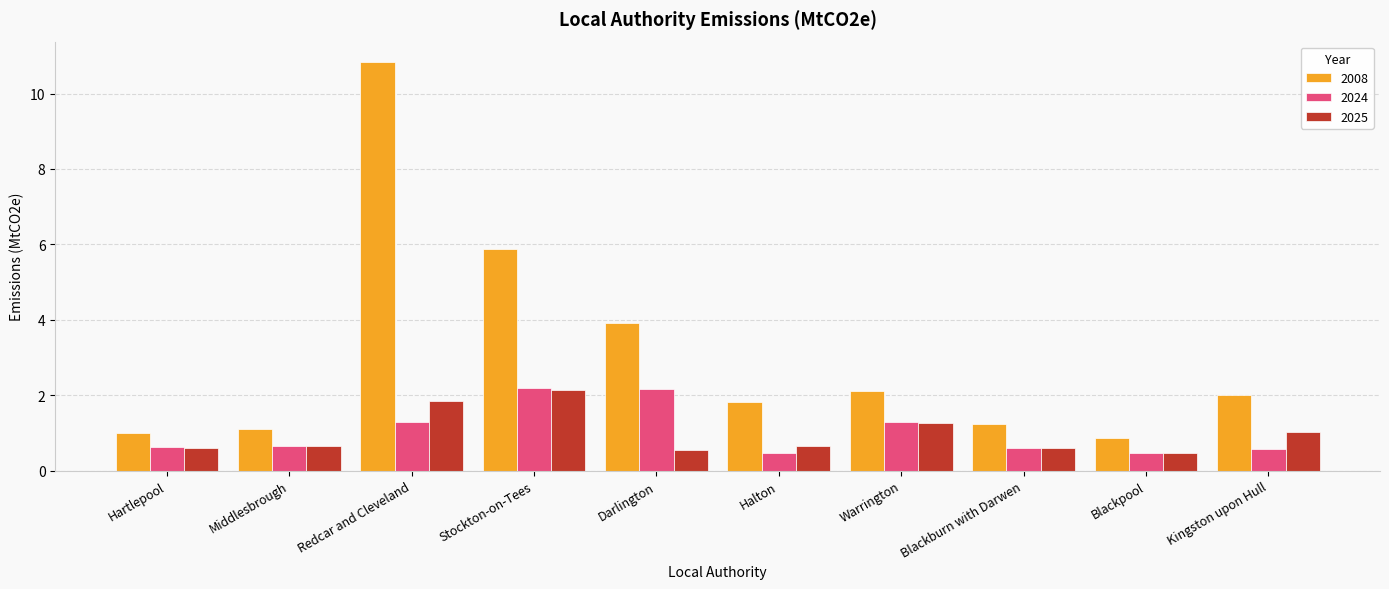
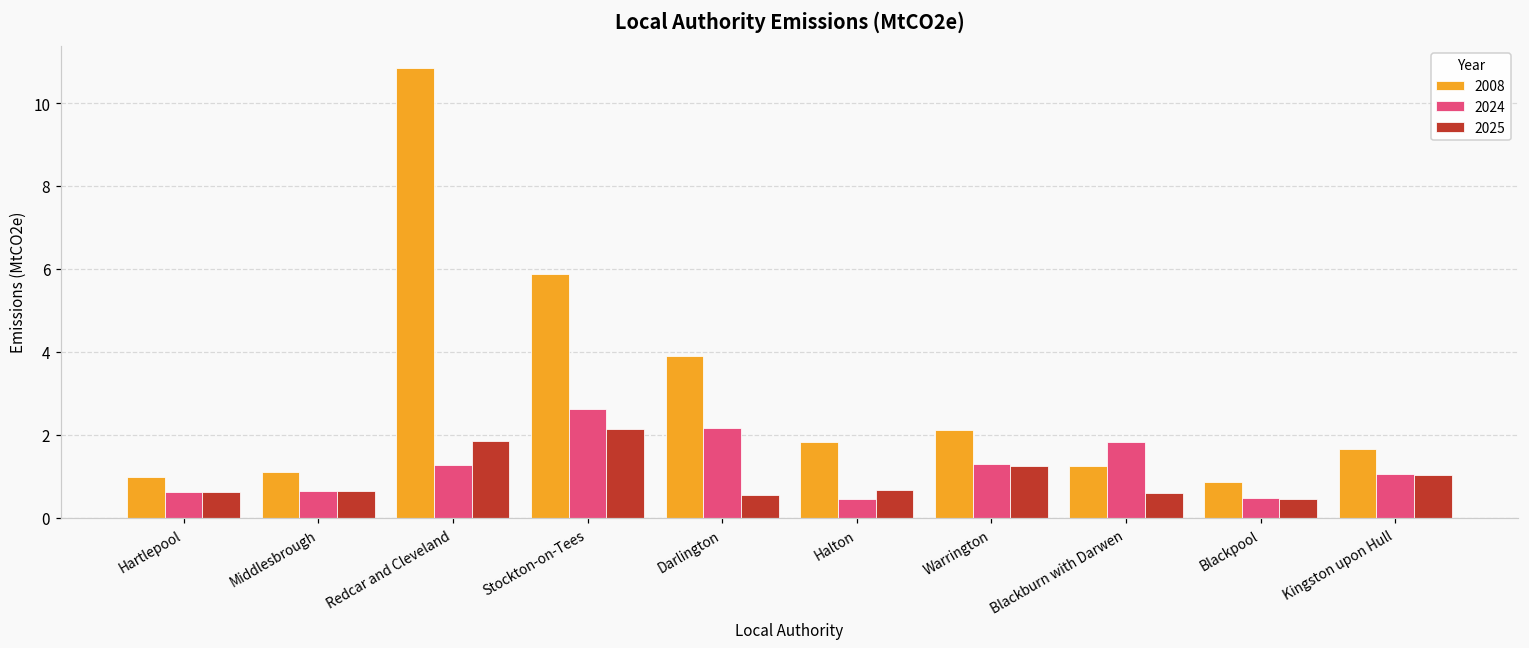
  {
    "2008": {
      "Hartlepool": 1.0,
      "Middlesbrough": 1.1,
      "Redcar and Cleveland": 10.8,
      "Stockton-on-Tees": 5.9,
      "Darlington": 3.9,
      "Halton": 1.8,
      "Warrington": 2.1,
      "Blackburn with Darwen": 1.2,
      "Blackpool": 0.9,
-     "Kingston upon Hull": 2.0
+     "Kingston upon Hull": 1.7
    },
    "2024": {
      "Hartlepool": 0.6,
      "Middlesbrough": 0.7,
      "Redcar and Cleveland": 1.3,
-     "Stockton-on-Tees": 2.2,
+     "Stockton-on-Tees": 2.6,
      "Darlington": 2.2,
      "Halton": 0.5,
      "Warrington": 1.3,
-     "Blackburn with Darwen": 0.6,
+     "Blackburn with Darwen": 1.8,
      "Blackpool": 0.5,
-     "Kingston upon Hull": 0.6
+     "Kingston upon Hull": 1.1
    },
    "2025": {
      "Hartlepool": 0.6,
      "Middlesbrough": 0.6,
      "Redcar and Cleveland": 1.8,
      "Stockton-on-Tees": 2.1,
      "Darlington": 0.5,
      "Halton": 0.7,
      "Warrington": 1.3,
      "Blackburn with Darwen": 0.6,
      "Blackpool": 0.5,
      "Kingston upon Hull": 1.0
    }
  }
